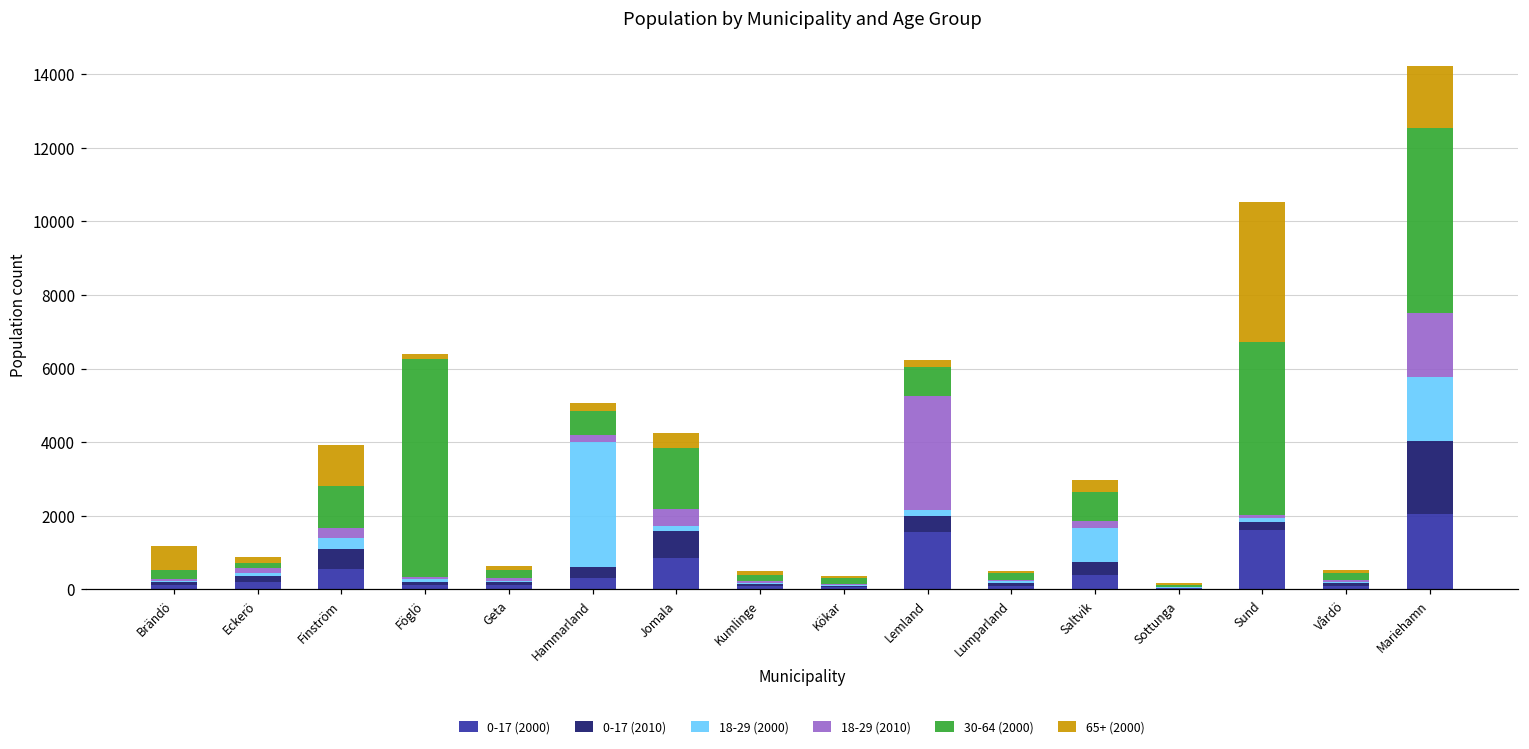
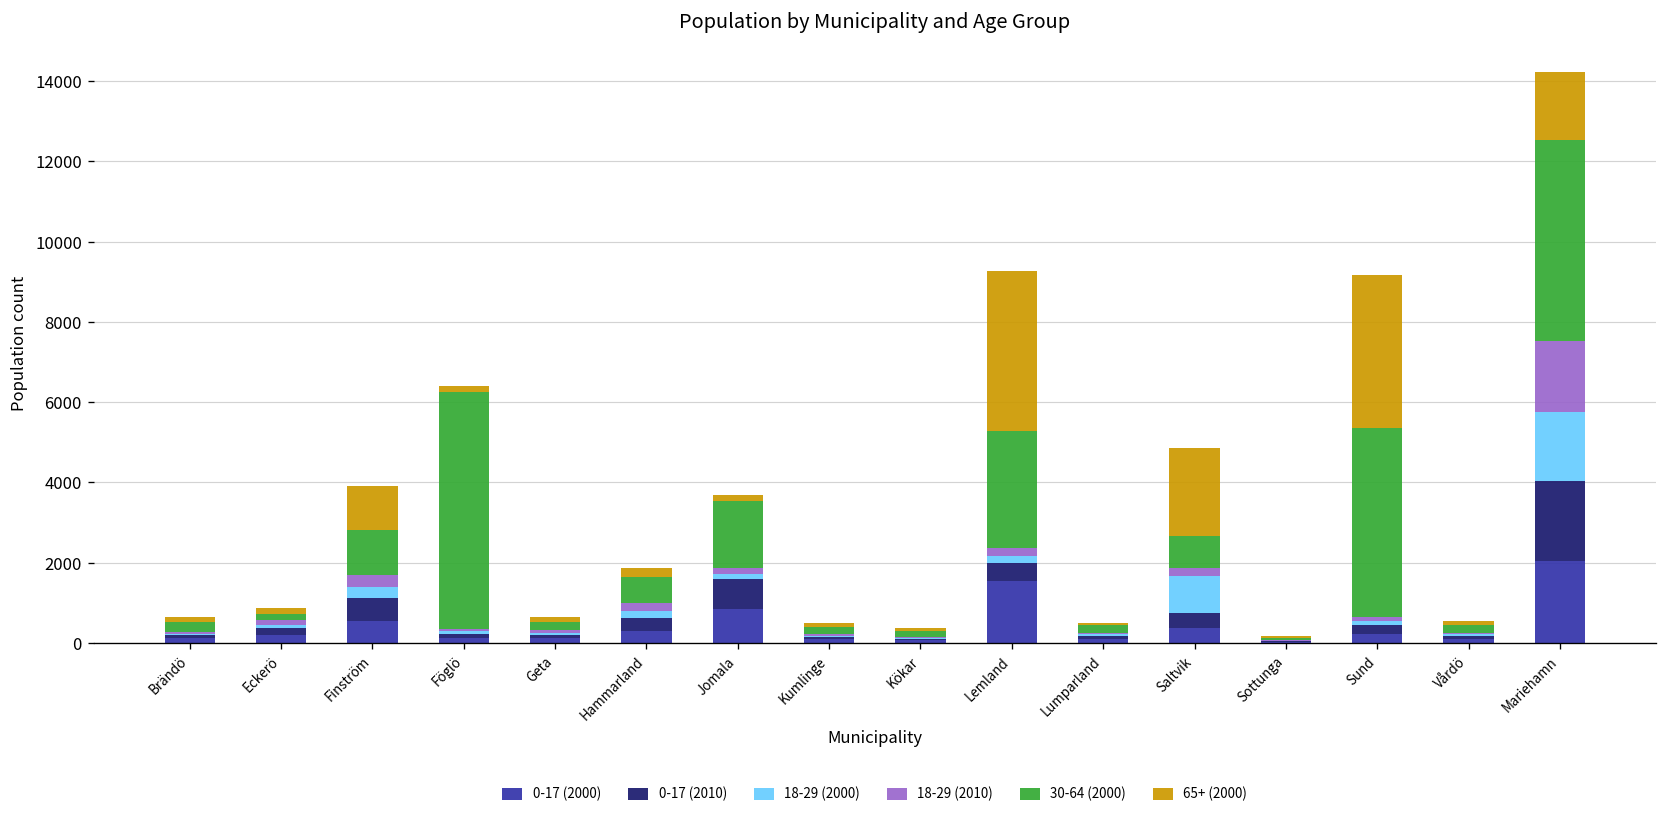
  {
    "0-17 (2000)": {
      "Brändö": 100,
      "Eckerö": 200,
      "Finström": 500,
      "Föglö": 100,
      "Geta": 100,
      "Hammarland": 300,
      "Jomala": 800,
      "Kumlinge": 100,
      "Lemland": 1500,
      "Lumparland": 100,
      "Saltvik": 400,
-     "Sund": 1600,
+     "Sund": 200,
      "Vårdö": 100,
      "Mariehamn": 2000
    },
    "0-17 (2010)": {
      "Eckerö": 200,
      "Finström": 600,
      "Föglö": 100,
      "Geta": 100,
      "Hammarland": 300,
      "Jomala": 700,
      "Lemland": 500,
      "Lumparland": 100,
      "Saltvik": 400,
      "Sund": 200,
      "Vårdö": 100,
      "Mariehamn": 2000
    },
    "18-29 (2000)": {
      "Eckerö": 100,
      "Finström": 300,
      "Föglö": 100,
-     "Hammarland": 3400,
+     "Hammarland": 200,
      "Jomala": 100,
      "Lemland": 200,
      "Saltvik": 900,
      "Sund": 100,
      "Mariehamn": 1700
    },
    "18-29 (2010)": {
      "Eckerö": 100,
      "Finström": 300,
      "Hammarland": 200,
-     "Jomala": 500,
-     "Lemland": 3100,
+     "Jomala": 200,
+     "Lemland": 200,
      "Saltvik": 200,
      "Sund": 100,
      "Mariehamn": 1700
    },
    "30-64 (2000)": {
      "Brändö": 200,
      "Eckerö": 100,
      "Finström": 1100,
      "Föglö": 5900,
      "Geta": 200,
      "Hammarland": 700,
      "Jomala": 1700,
      "Kumlinge": 200,
      "Kökar": 100,
-     "Lemland": 800,
+     "Lemland": 2900,
      "Lumparland": 200,
      "Saltvik": 800,
      "Sund": 4700,
      "Vårdö": 200,
      "Mariehamn": 5000
    },
    "65+ (2000)": {
-     "Brändö": 600,
+     "Brändö": 100,
      "Eckerö": 200,
      "Finström": 1100,
      "Föglö": 100,
      "Geta": 100,
      "Hammarland": 200,
-     "Jomala": 400,
+     "Jomala": 100,
      "Kumlinge": 100,
-     "Lemland": 200,
-     "Saltvik": 300,
+     "Lemland": 4000,
+     "Saltvik": 2200,
      "Sund": 3800,
      "Vårdö": 100,
      "Mariehamn": 1700
    }
  }
